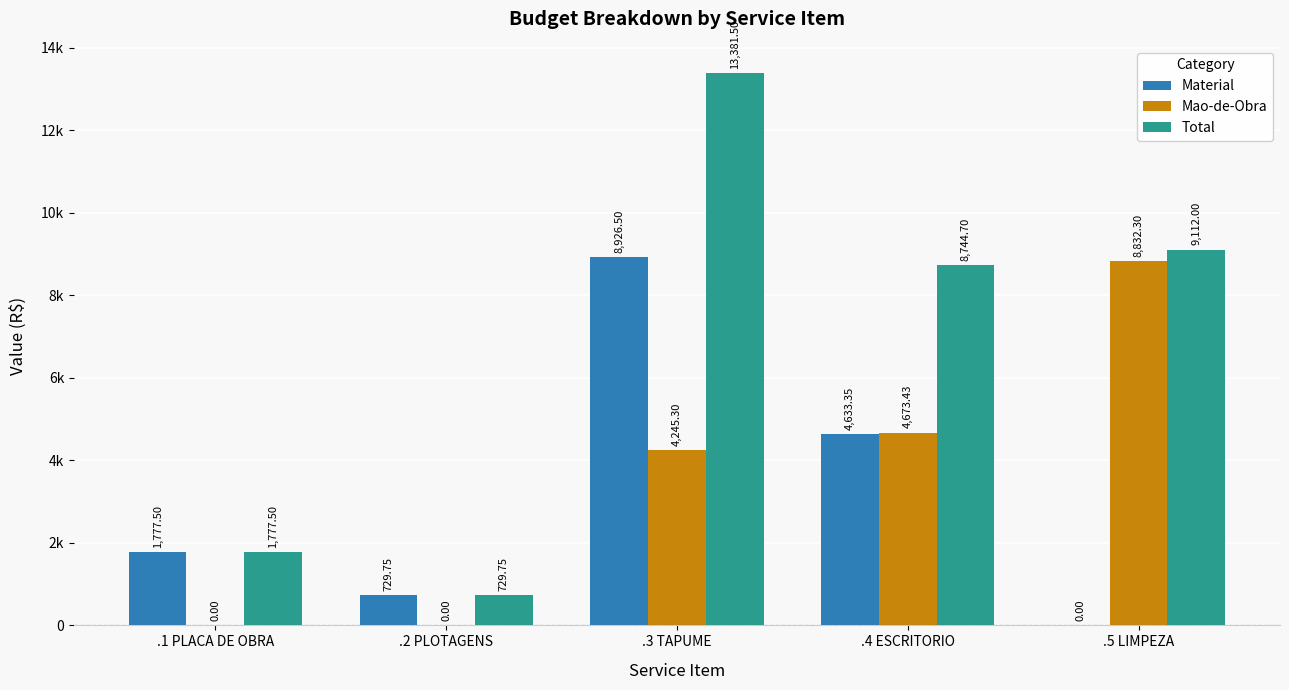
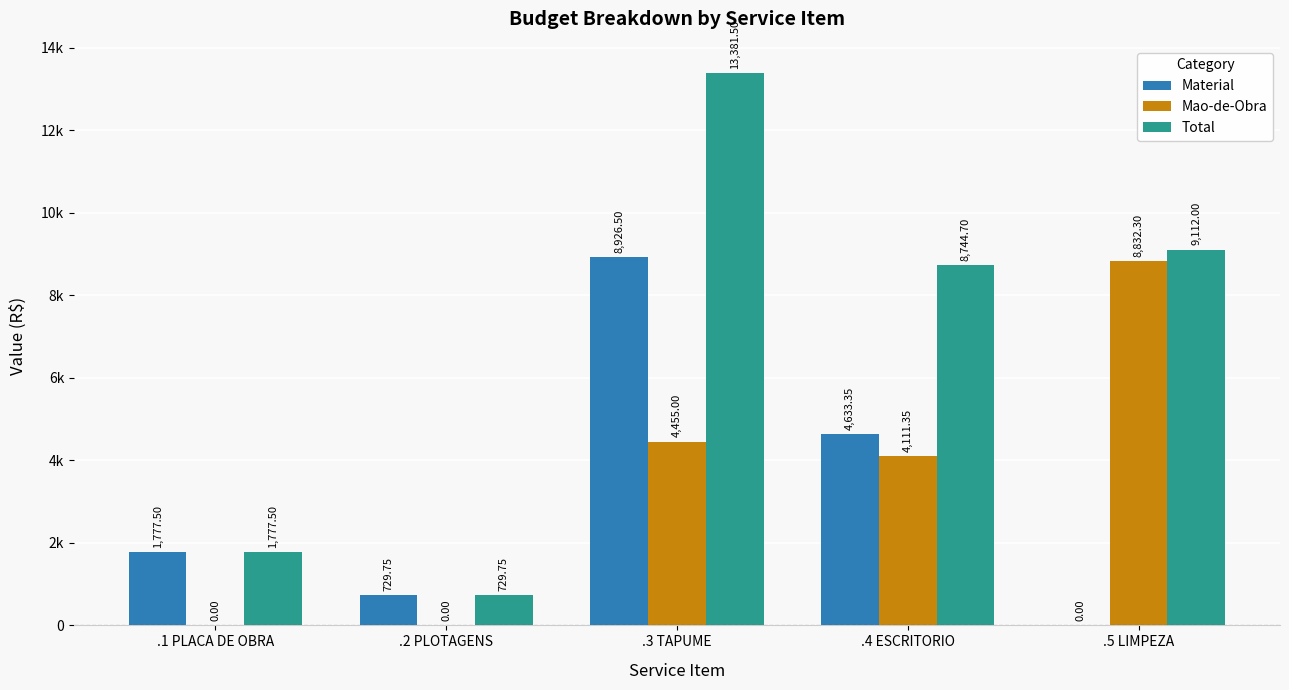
  {
    "Mao-de-Obra": {
      ".1 PLACA DE OBRA": "0.00",
      ".2 PLOTAGENS": "0.00",
-     ".3 TAPUME": "4,245.30",
-     ".4 ESCRITORIO": "4,673.43",
+     ".3 TAPUME": "4,455.00",
+     ".4 ESCRITORIO": "4,111.35",
      ".5 LIMPEZA": "8,832.30"
    }
  }
